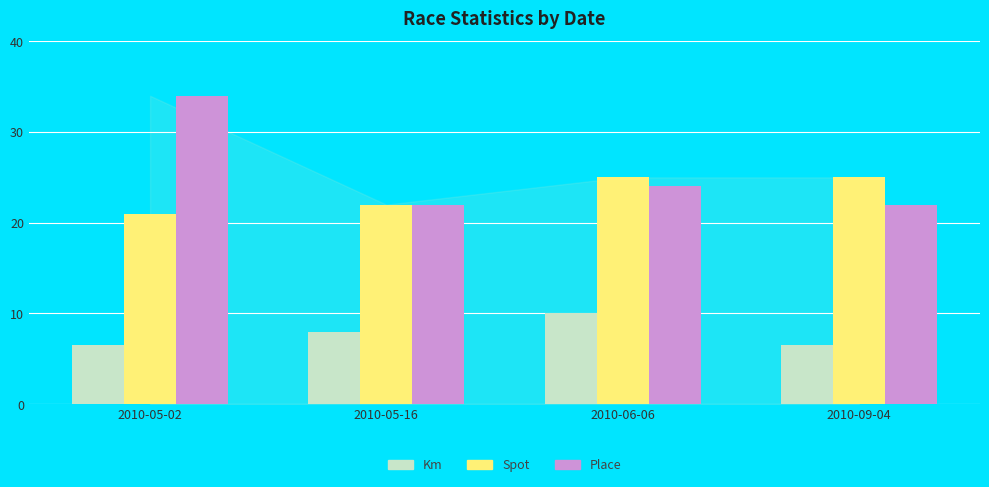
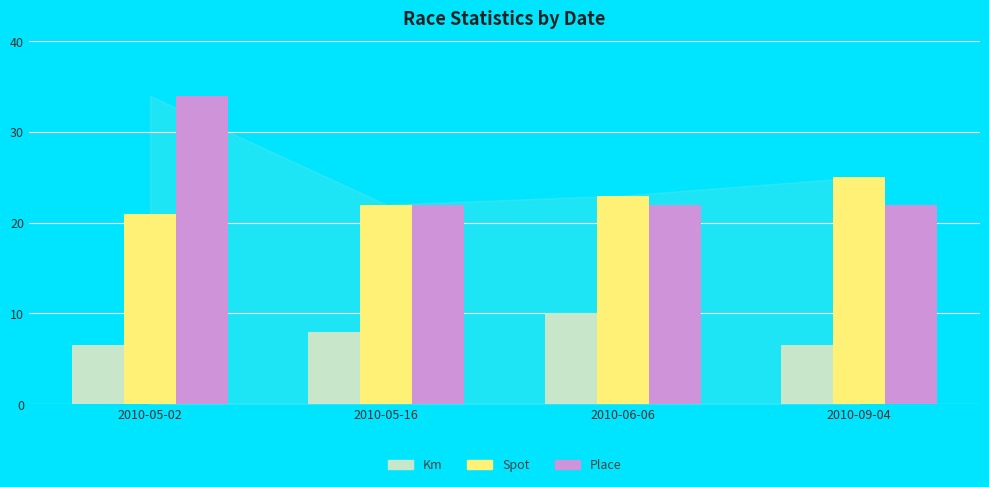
  {
    "Spot": {
      "2010-05-02": 21,
      "2010-05-16": 22,
-     "2010-06-06": 25,
+     "2010-06-06": 23,
      "2010-09-04": 25
    },
    "Place": {
      "2010-05-02": 34,
      "2010-05-16": 22,
-     "2010-06-06": 24,
+     "2010-06-06": 22,
      "2010-09-04": 22
    }
  }
